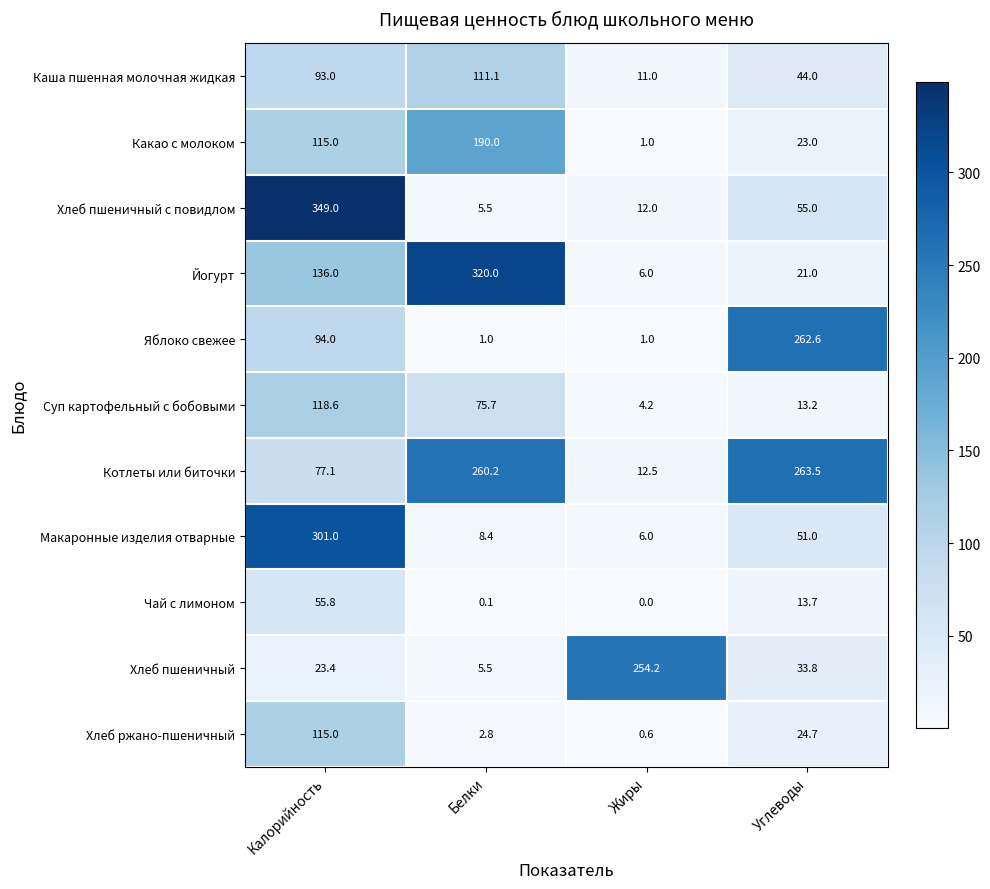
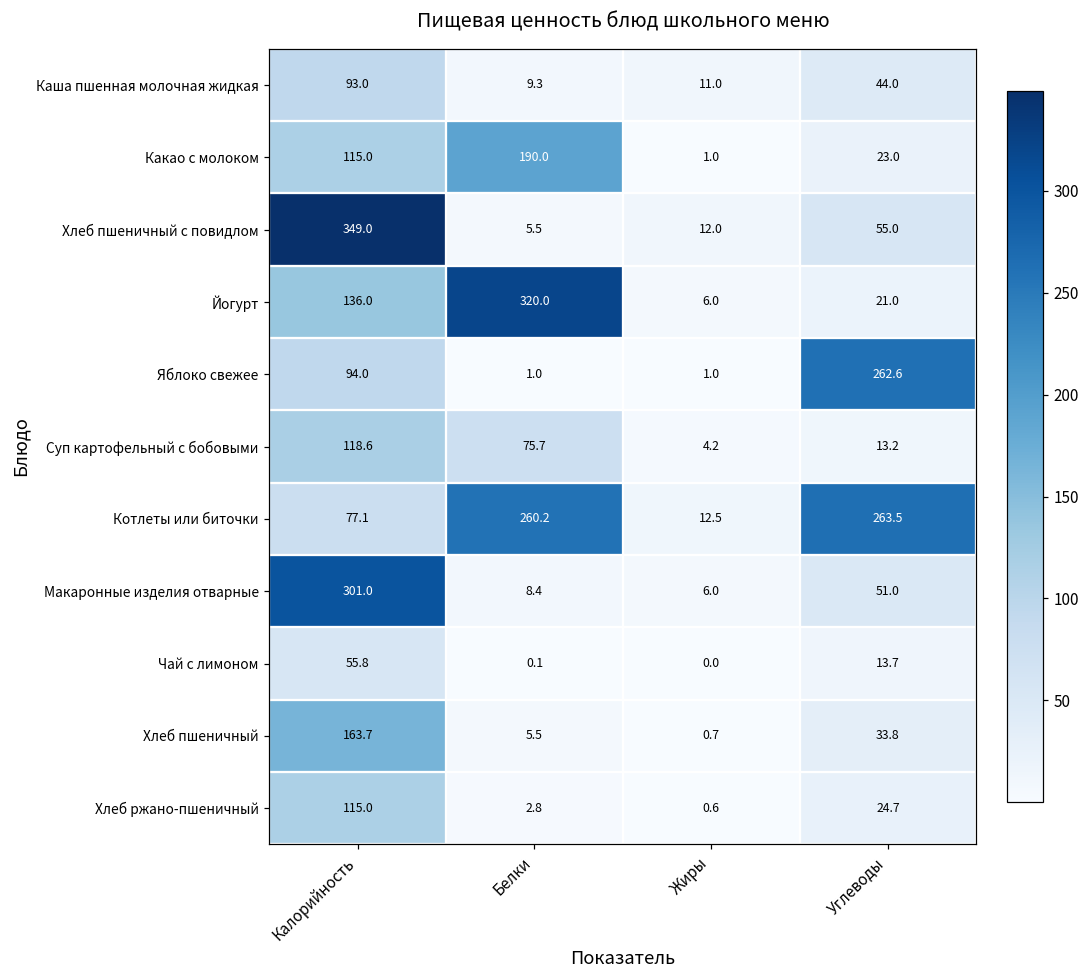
  {
    "Каша пшенная молочная жидкая": {
      "Калорийность": 93.0,
-     "Белки": 111.1,
+     "Белки": 9.3,
      "Жиры": 11.0,
      "Углеводы": 44.0
    },
    "Какао с молоком": {
      "Калорийность": 115.0,
      "Белки": 190.0,
      "Жиры": 1.0,
      "Углеводы": 23.0
    },
    "Хлеб пшеничный с повидлом": {
      "Калорийность": 349.0,
      "Белки": 5.5,
      "Жиры": 12.0,
      "Углеводы": 55.0
    },
    "Йогурт": {
      "Калорийность": 136.0,
      "Белки": 320.0,
      "Жиры": 6.0,
      "Углеводы": 21.0
    },
    "Яблоко свежее": {
      "Калорийность": 94.0,
      "Белки": 1.0,
      "Жиры": 1.0,
      "Углеводы": 262.6
    },
    "Суп картофельный с бобовыми": {
      "Калорийность": 118.6,
      "Белки": 75.7,
      "Жиры": 4.2,
      "Углеводы": 13.2
    },
    "Котлеты или биточки": {
      "Калорийность": 77.1,
      "Белки": 260.2,
      "Жиры": 12.5,
      "Углеводы": 263.5
    },
    "Макаронные изделия отварные": {
      "Калорийность": 301.0,
      "Белки": 8.4,
      "Жиры": 6.0,
      "Углеводы": 51.0
    },
    "Чай с лимоном": {
      "Калорийность": 55.8,
      "Белки": 0.1,
      "Жиры": 0.0,
      "Углеводы": 13.7
    },
    "Хлеб пшеничный": {
-     "Калорийность": 23.4,
+     "Калорийность": 163.7,
      "Белки": 5.5,
-     "Жиры": 254.2,
+     "Жиры": 0.7,
      "Углеводы": 33.8
    },
    "Хлеб ржано-пшеничный": {
      "Калорийность": 115.0,
      "Белки": 2.8,
      "Жиры": 0.6,
      "Углеводы": 24.7
    }
  }
